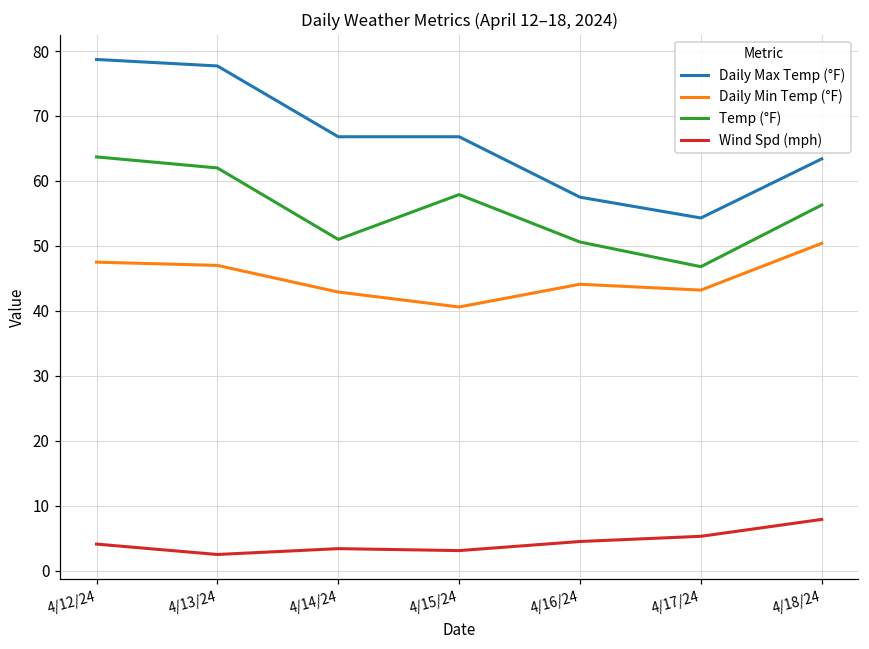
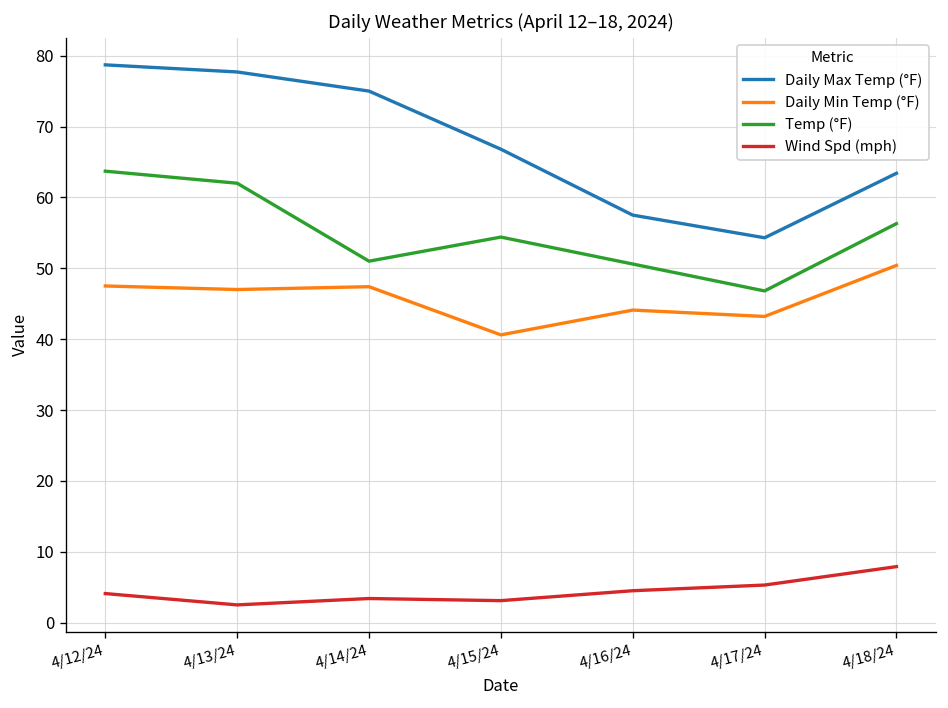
  {
    "Daily Max Temp (°F)": {
      "4/12/24": 79,
      "4/13/24": 78,
-     "4/14/24": 67,
+     "4/14/24": 75,
      "4/15/24": 67,
      "4/16/24": 58,
      "4/17/24": 54,
      "4/18/24": 63
    },
    "Daily Min Temp (°F)": {
      "4/12/24": 48,
      "4/13/24": 47,
-     "4/14/24": 43,
+     "4/14/24": 47,
      "4/15/24": 41,
      "4/16/24": 44,
      "4/17/24": 43,
      "4/18/24": 50
    },
    "Temp (°F)": {
      "4/12/24": 64,
      "4/13/24": 62,
      "4/14/24": 51,
-     "4/15/24": 58,
+     "4/15/24": 54,
      "4/16/24": 51,
      "4/17/24": 47,
      "4/18/24": 56
    },
    "Wind Spd (mph)": {
      "4/12/24": 4,
      "4/13/24": 3,
      "4/14/24": 3,
      "4/15/24": 3,
      "4/16/24": 5,
      "4/17/24": 5,
      "4/18/24": 8
    }
  }
